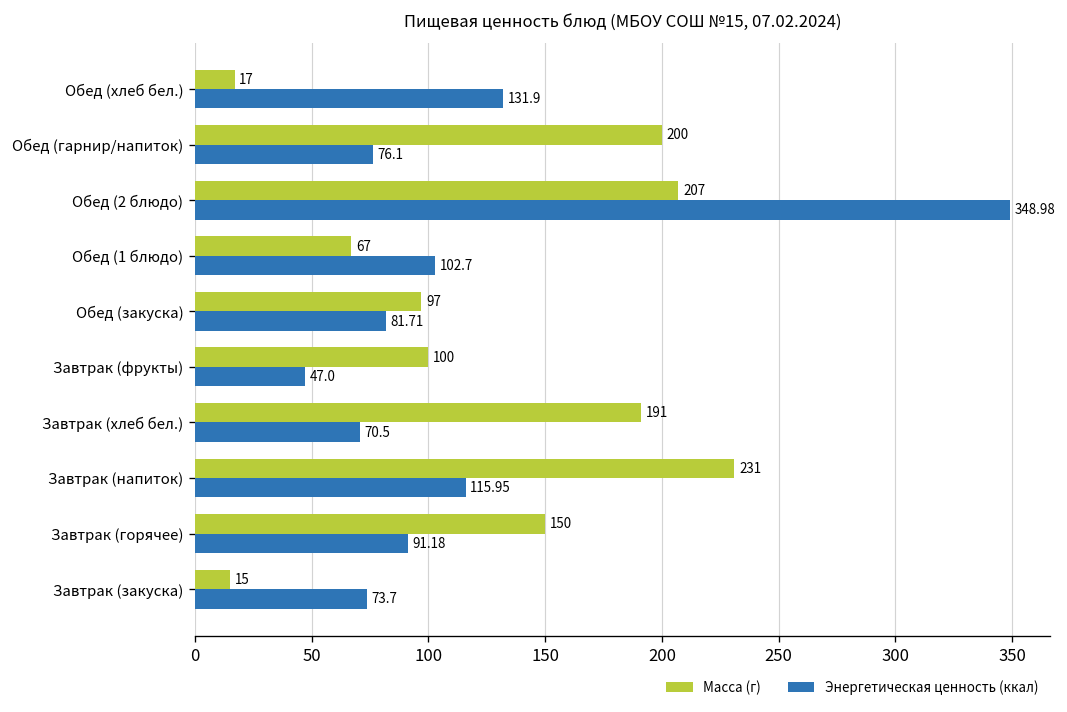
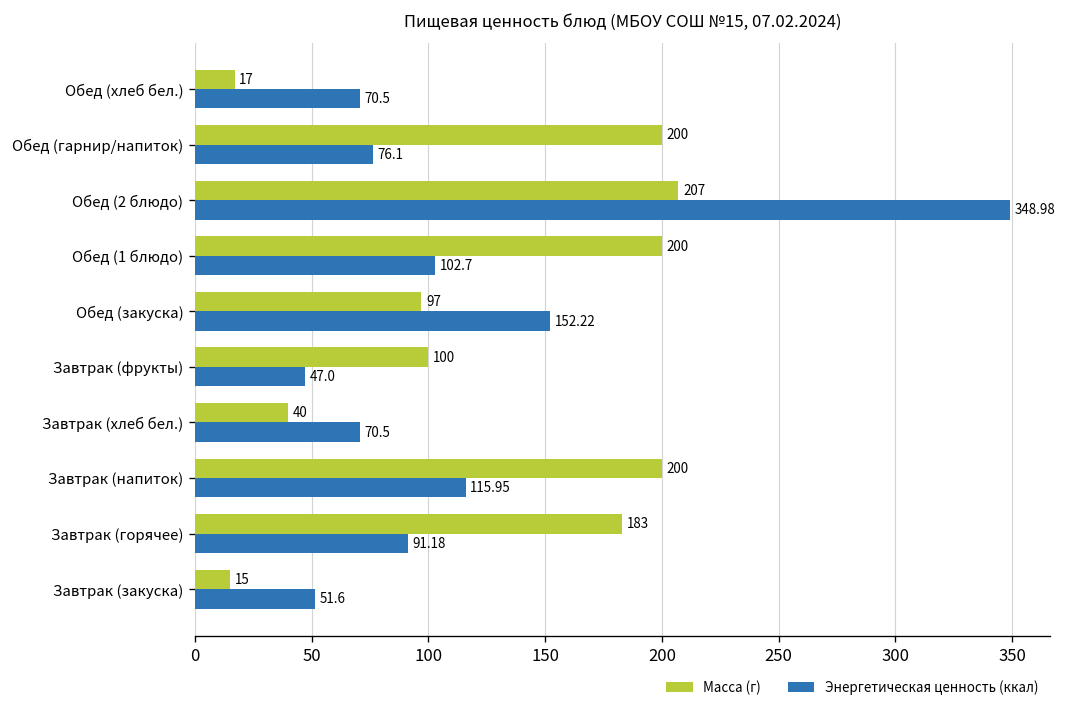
  {
    "Масса (г)": {
      "Обед (хлеб бел.)": 17,
      "Обед (гарнир/напиток)": 200,
      "Обед (2 блюдо)": 207,
-     "Обед (1 блюдо)": 67,
+     "Обед (1 блюдо)": 200,
      "Обед (закуска)": 97,
      "Завтрак (фрукты)": 100,
-     "Завтрак (хлеб бел.)": 191,
-     "Завтрак (напиток)": 231,
-     "Завтрак (горячее)": 150,
+     "Завтрак (хлеб бел.)": 40,
+     "Завтрак (напиток)": 200,
+     "Завтрак (горячее)": 183,
      "Завтрак (закуска)": 15
    },
    "Энергетическая ценность (ккал)": {
-     "Обед (хлеб бел.)": 131.9,
+     "Обед (хлеб бел.)": 70.5,
      "Обед (гарнир/напиток)": 76.1,
      "Обед (2 блюдо)": 348.98,
      "Обед (1 блюдо)": 102.7,
-     "Обед (закуска)": 81.71,
+     "Обед (закуска)": 152.22,
      "Завтрак (фрукты)": 47.0,
      "Завтрак (хлеб бел.)": 70.5,
      "Завтрак (напиток)": 115.95,
      "Завтрак (горячее)": 91.18,
-     "Завтрак (закуска)": 73.7
+     "Завтрак (закуска)": 51.6
    }
  }
